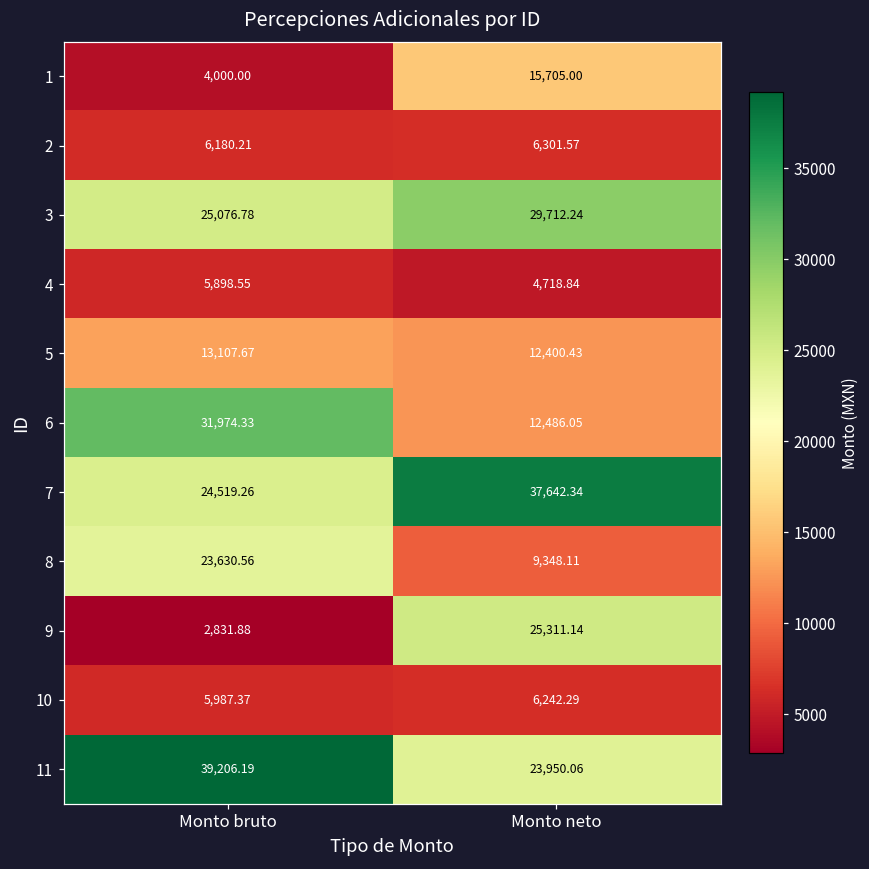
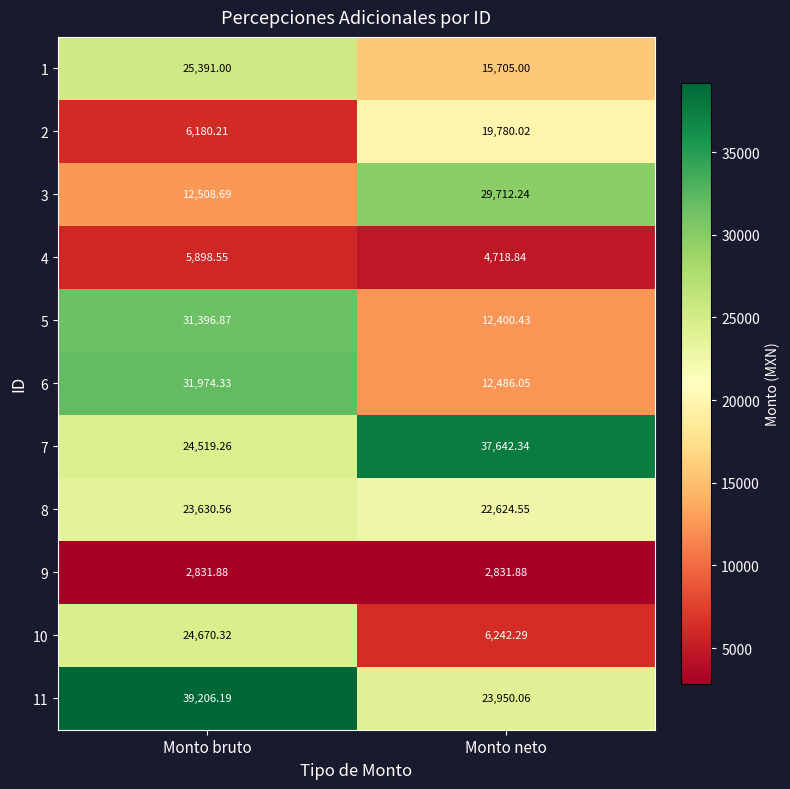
  {
    "1": {
-     "Monto bruto": "4,000.00",
+     "Monto bruto": "25,391.00",
      "Monto neto": "15,705.00"
    },
    "2": {
      "Monto bruto": "6,180.21",
-     "Monto neto": "6,301.57"
+     "Monto neto": "19,780.02"
    },
    "3": {
-     "Monto bruto": "25,076.78",
+     "Monto bruto": "12,508.69",
      "Monto neto": "29,712.24"
    },
    "4": {
      "Monto bruto": "5,898.55",
      "Monto neto": "4,718.84"
    },
    "5": {
-     "Monto bruto": "13,107.67",
+     "Monto bruto": "31,396.87",
      "Monto neto": "12,400.43"
    },
    "6": {
      "Monto bruto": "31,974.33",
      "Monto neto": "12,486.05"
    },
    "7": {
      "Monto bruto": "24,519.26",
      "Monto neto": "37,642.34"
    },
    "8": {
      "Monto bruto": "23,630.56",
-     "Monto neto": "9,348.11"
+     "Monto neto": "22,624.55"
    },
    "9": {
      "Monto bruto": "2,831.88",
-     "Monto neto": "25,311.14"
+     "Monto neto": "2,831.88"
    },
    "10": {
-     "Monto bruto": "5,987.37",
+     "Monto bruto": "24,670.32",
      "Monto neto": "6,242.29"
    },
    "11": {
      "Monto bruto": "39,206.19",
      "Monto neto": "23,950.06"
    }
  }
